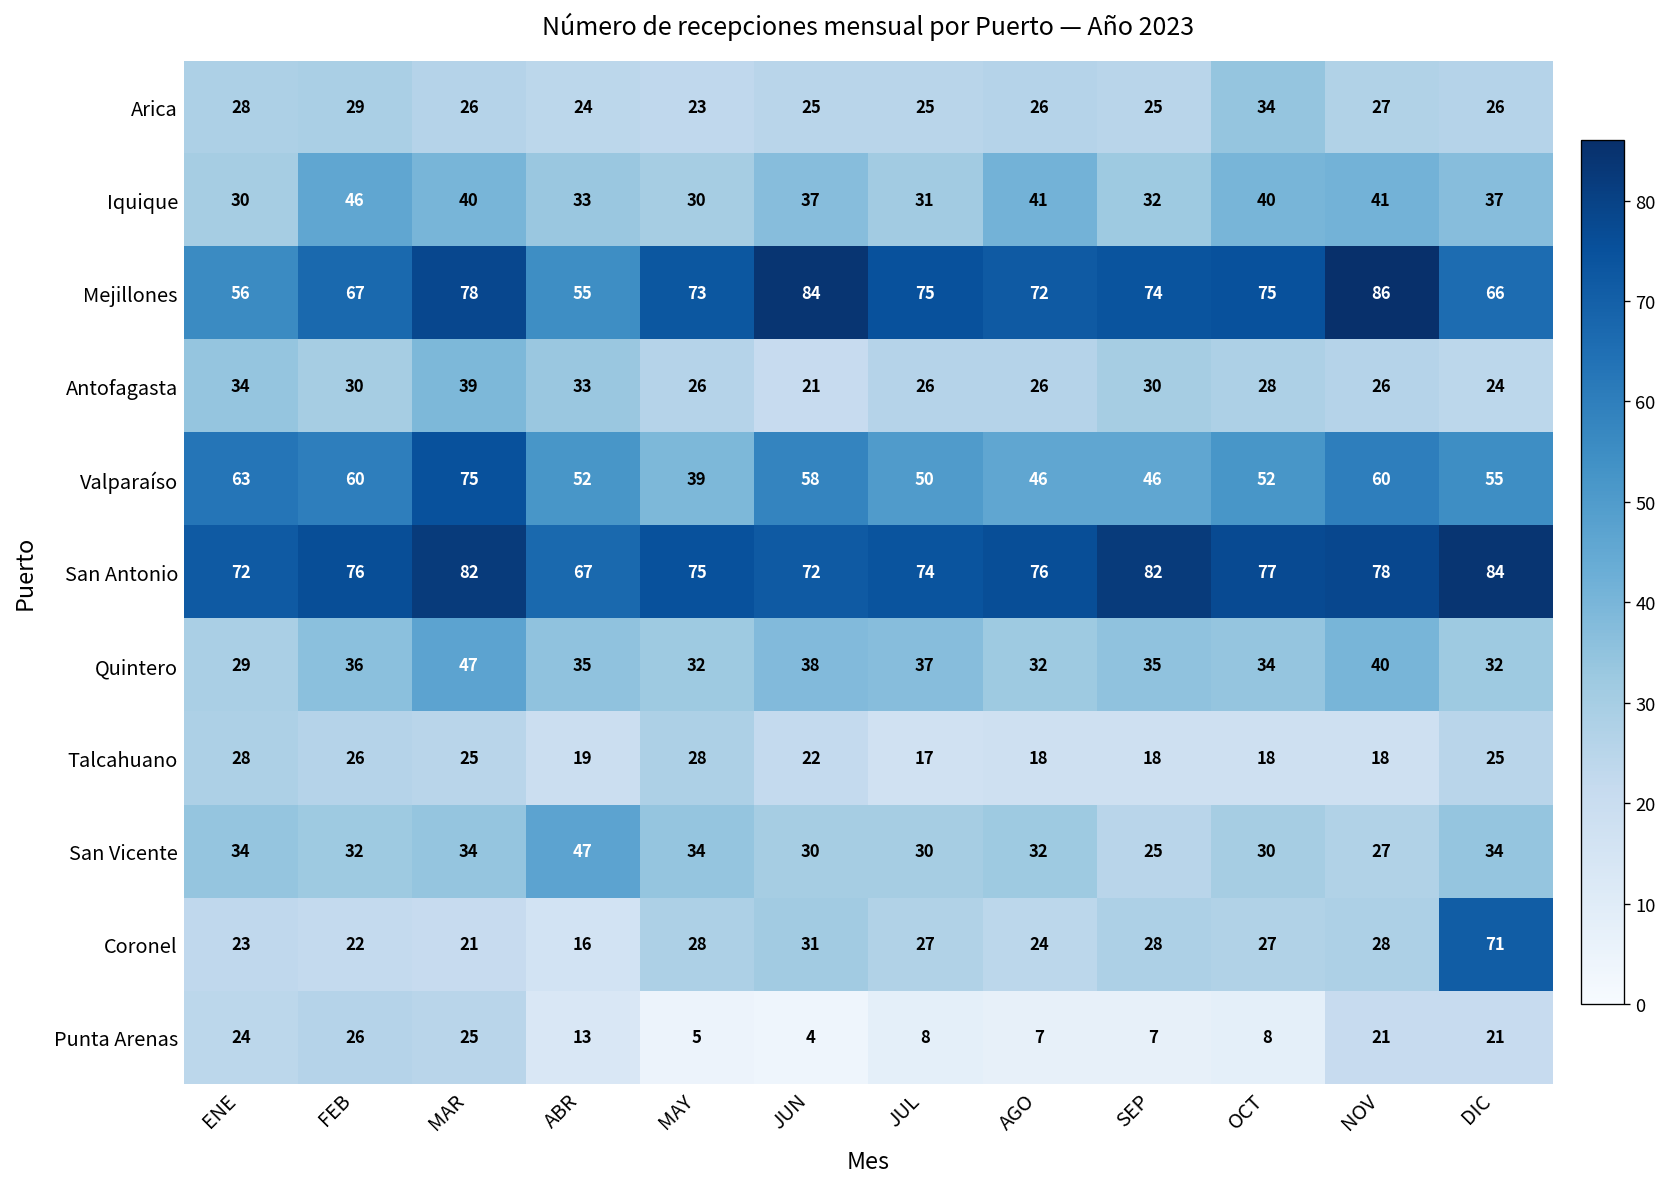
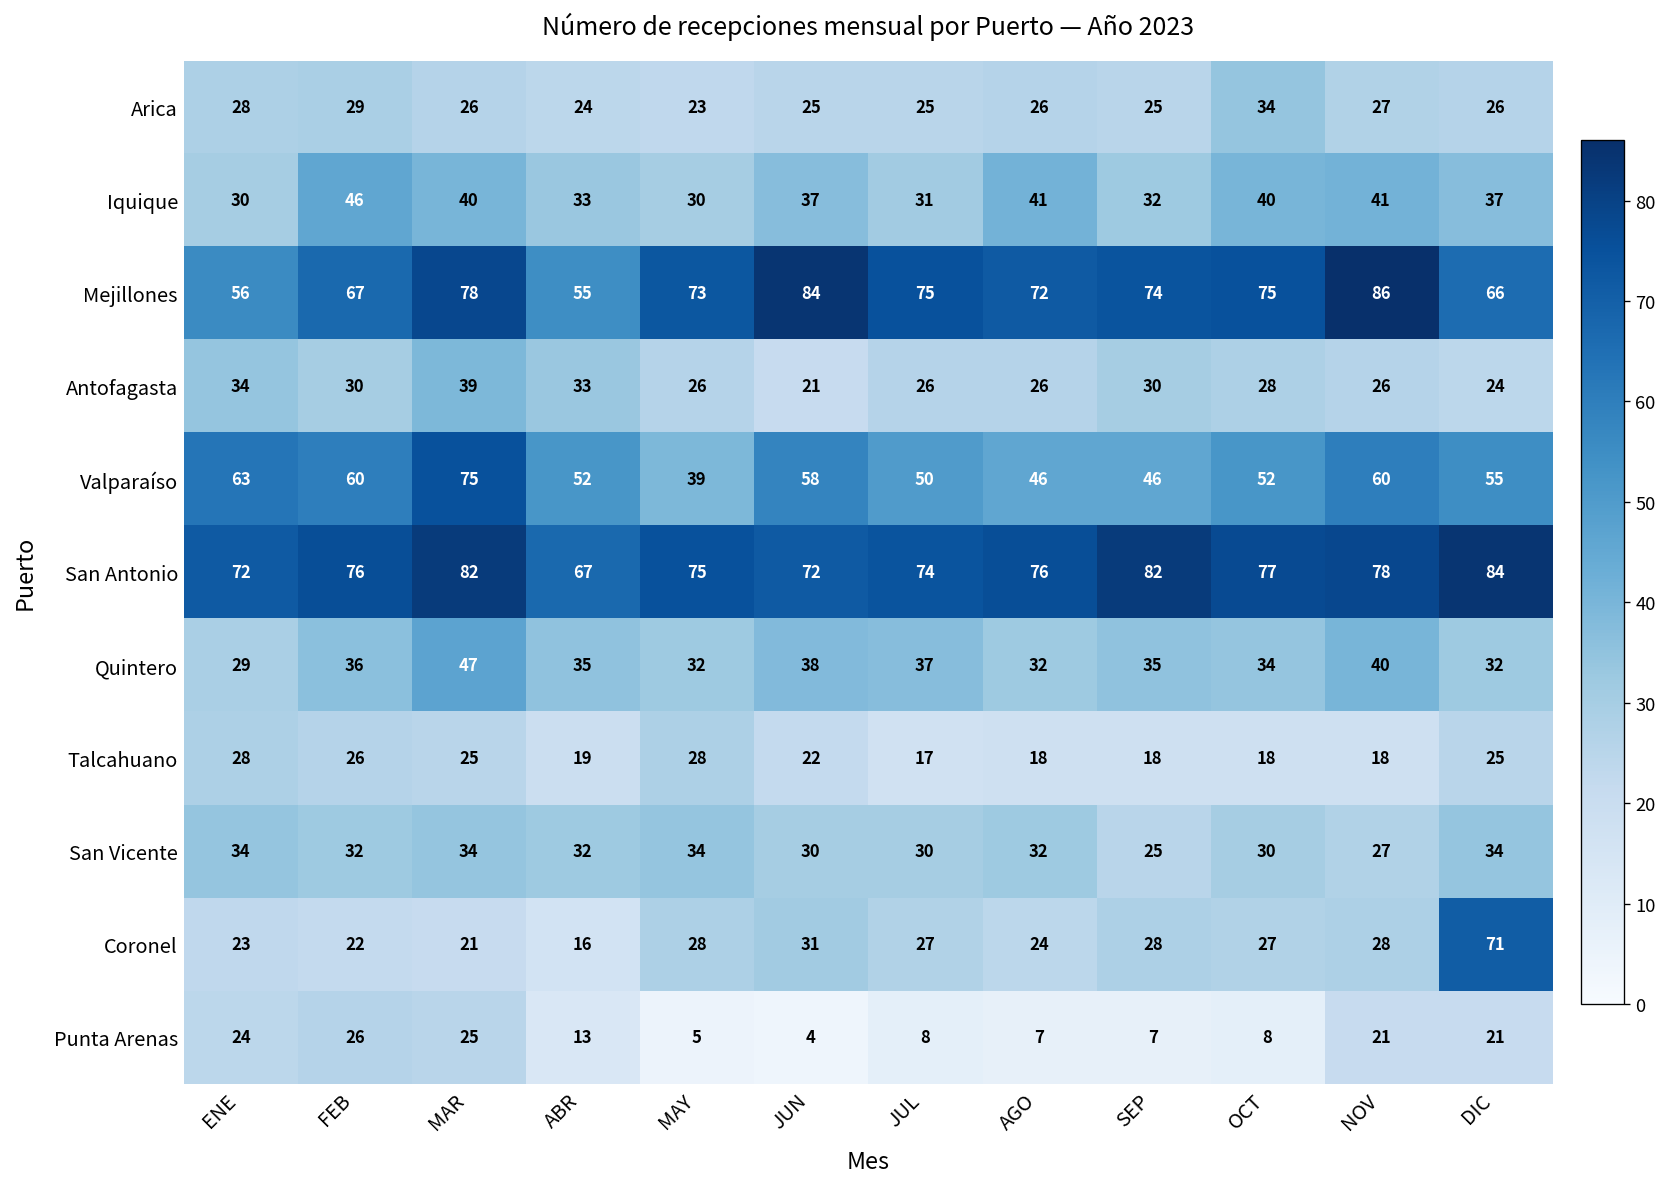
  {
    "Arica": {
      "ENE": 28,
      "FEB": 29,
      "MAR": 26,
      "ABR": 24,
      "MAY": 23,
      "JUN": 25,
      "JUL": 25,
      "AGO": 26,
      "SEP": 25,
      "OCT": 34,
      "NOV": 27,
      "DIC": 26
    },
    "Iquique": {
      "ENE": 30,
      "FEB": 46,
      "MAR": 40,
      "ABR": 33,
      "MAY": 30,
      "JUN": 37,
      "JUL": 31,
      "AGO": 41,
      "SEP": 32,
      "OCT": 40,
      "NOV": 41,
      "DIC": 37
    },
    "Mejillones": {
      "ENE": 56,
      "FEB": 67,
      "MAR": 78,
      "ABR": 55,
      "MAY": 73,
      "JUN": 84,
      "JUL": 75,
      "AGO": 72,
      "SEP": 74,
      "OCT": 75,
      "NOV": 86,
      "DIC": 66
    },
    "Antofagasta": {
      "ENE": 34,
      "FEB": 30,
      "MAR": 39,
      "ABR": 33,
      "MAY": 26,
      "JUN": 21,
      "JUL": 26,
      "AGO": 26,
      "SEP": 30,
      "OCT": 28,
      "NOV": 26,
      "DIC": 24
    },
    "Valparaíso": {
      "ENE": 63,
      "FEB": 60,
      "MAR": 75,
      "ABR": 52,
      "MAY": 39,
      "JUN": 58,
      "JUL": 50,
      "AGO": 46,
      "SEP": 46,
      "OCT": 52,
      "NOV": 60,
      "DIC": 55
    },
    "San Antonio": {
      "ENE": 72,
      "FEB": 76,
      "MAR": 82,
      "ABR": 67,
      "MAY": 75,
      "JUN": 72,
      "JUL": 74,
      "AGO": 76,
      "SEP": 82,
      "OCT": 77,
      "NOV": 78,
      "DIC": 84
    },
    "Quintero": {
      "ENE": 29,
      "FEB": 36,
      "MAR": 47,
      "ABR": 35,
      "MAY": 32,
      "JUN": 38,
      "JUL": 37,
      "AGO": 32,
      "SEP": 35,
      "OCT": 34,
      "NOV": 40,
      "DIC": 32
    },
    "Talcahuano": {
      "ENE": 28,
      "FEB": 26,
      "MAR": 25,
      "ABR": 19,
      "MAY": 28,
      "JUN": 22,
      "JUL": 17,
      "AGO": 18,
      "SEP": 18,
      "OCT": 18,
      "NOV": 18,
      "DIC": 25
    },
    "San Vicente": {
      "ENE": 34,
      "FEB": 32,
      "MAR": 34,
-     "ABR": 47,
+     "ABR": 32,
      "MAY": 34,
      "JUN": 30,
      "JUL": 30,
      "AGO": 32,
      "SEP": 25,
      "OCT": 30,
      "NOV": 27,
      "DIC": 34
    },
    "Coronel": {
      "ENE": 23,
      "FEB": 22,
      "MAR": 21,
      "ABR": 16,
      "MAY": 28,
      "JUN": 31,
      "JUL": 27,
      "AGO": 24,
      "SEP": 28,
      "OCT": 27,
      "NOV": 28,
      "DIC": 71
    },
    "Punta Arenas": {
      "ENE": 24,
      "FEB": 26,
      "MAR": 25,
      "ABR": 13,
      "MAY": 5,
      "JUN": 4,
      "JUL": 8,
      "AGO": 7,
      "SEP": 7,
      "OCT": 8,
      "NOV": 21,
      "DIC": 21
    }
  }
